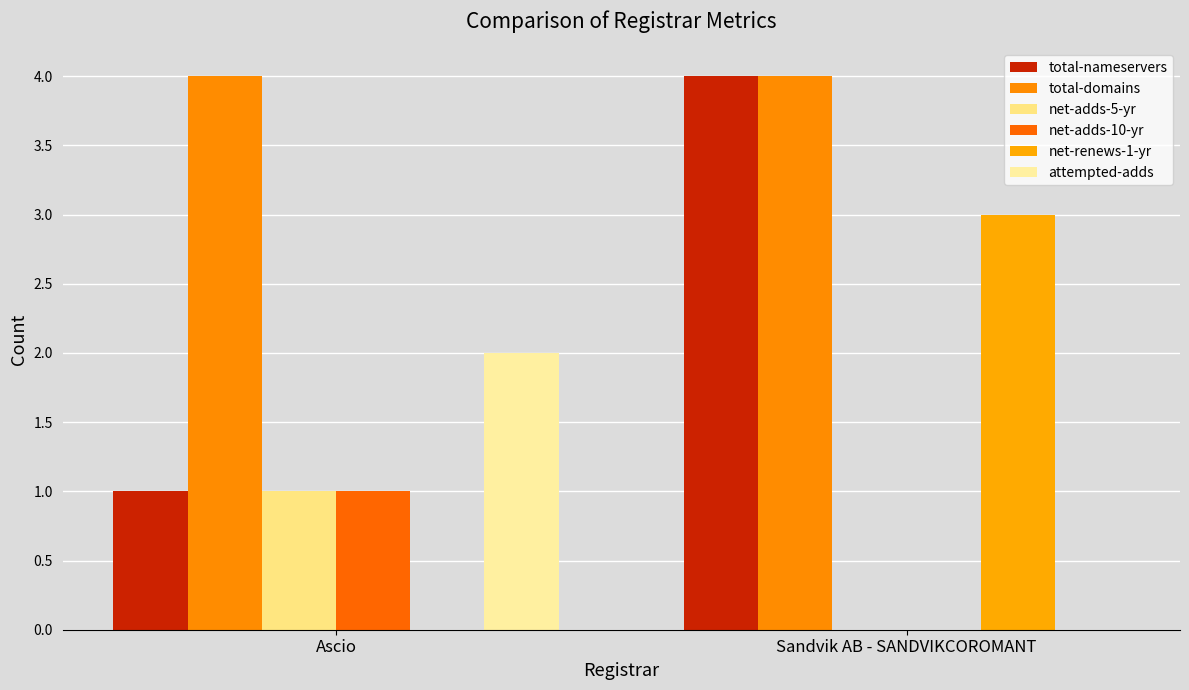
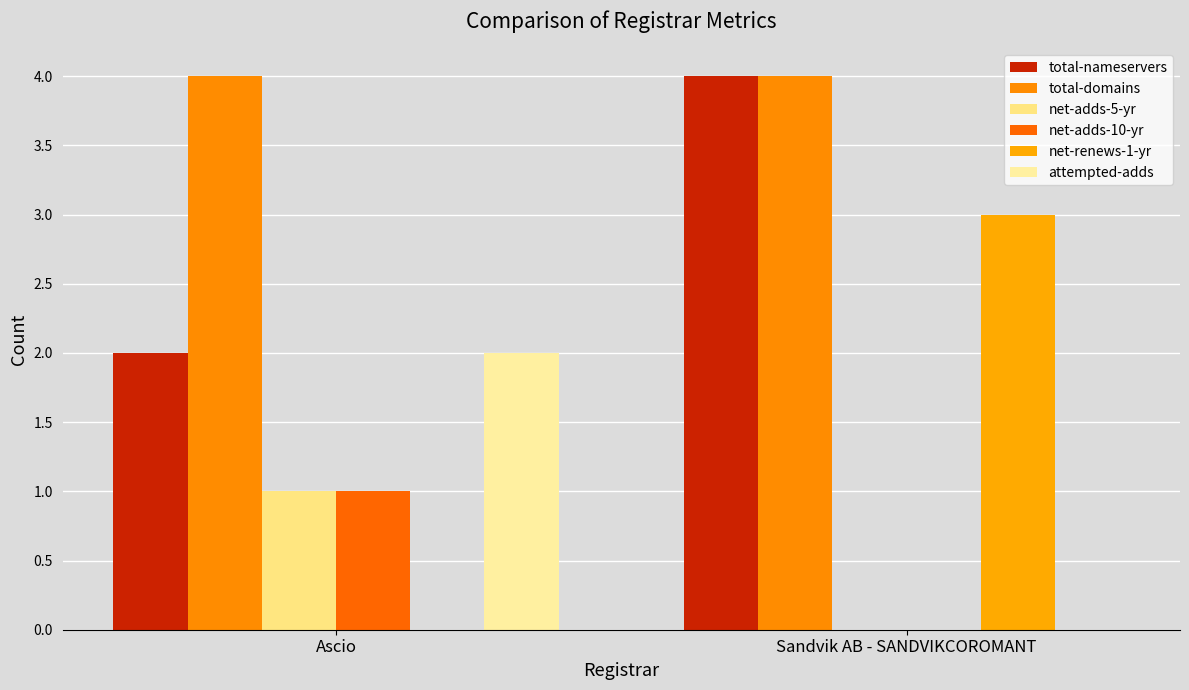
  {
    "total-nameservers": {
-     "Ascio": 1,
+     "Ascio": 2,
      "Sandvik AB - SANDVIKCOROMANT": 4
    }
  }
